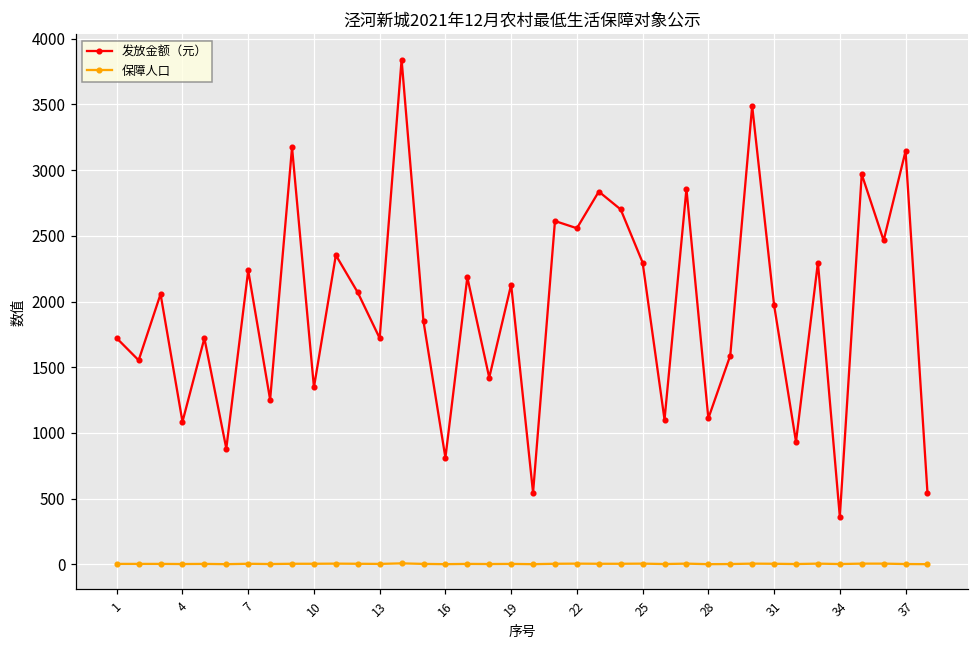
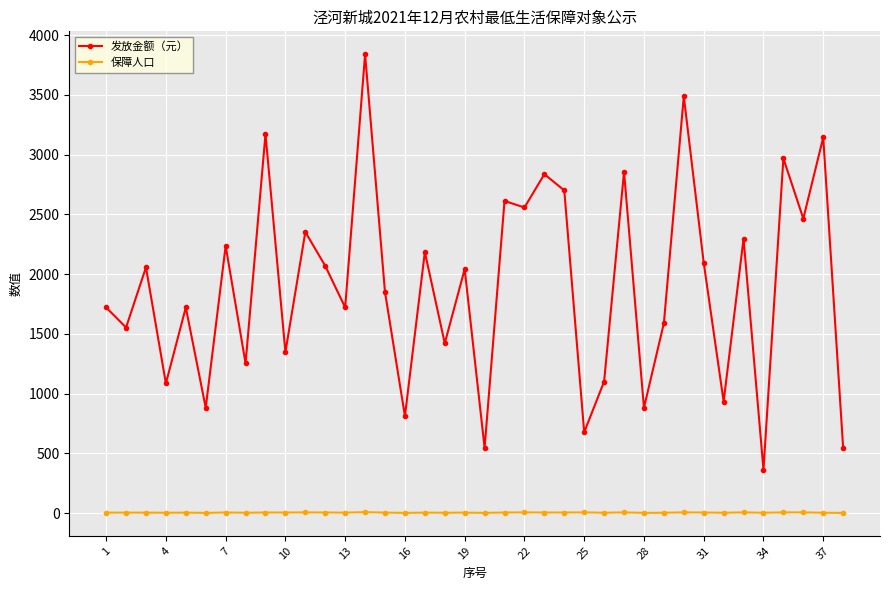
  {
    "发放金额（元）": {
      "1": 1720,
      "4": 1090,
      "7": 2240,
      "10": 1350,
      "13": 1720,
      "16": 810,
-     "19": 2130,
+     "19": 2040,
      "22": 2560,
-     "25": 2300,
-     "28": 1110,
-     "31": 1970,
+     "25": 680,
+     "28": 880,
+     "31": 2100,
      "34": 360,
      "37": 3150
    },
    "保障人口": {
      "1": 0,
      "4": 0,
      "7": 0,
      "10": 0,
      "13": 0,
      "16": 0,
      "19": 0,
      "22": 10,
      "25": 10,
      "28": 0,
      "31": 0,
      "34": 0,
      "37": 0
    }
  }
